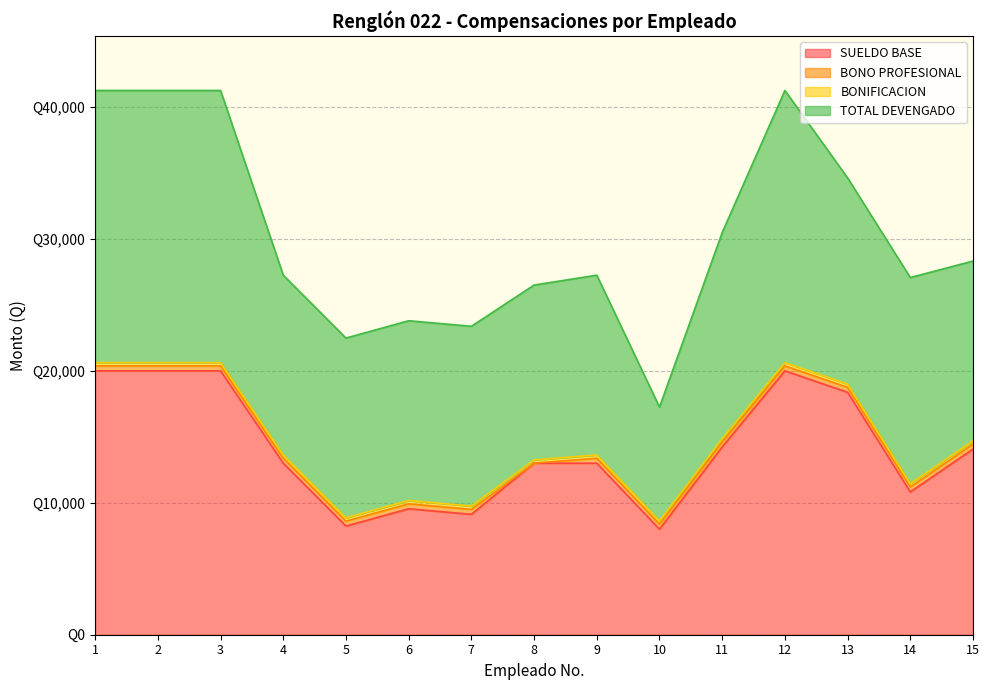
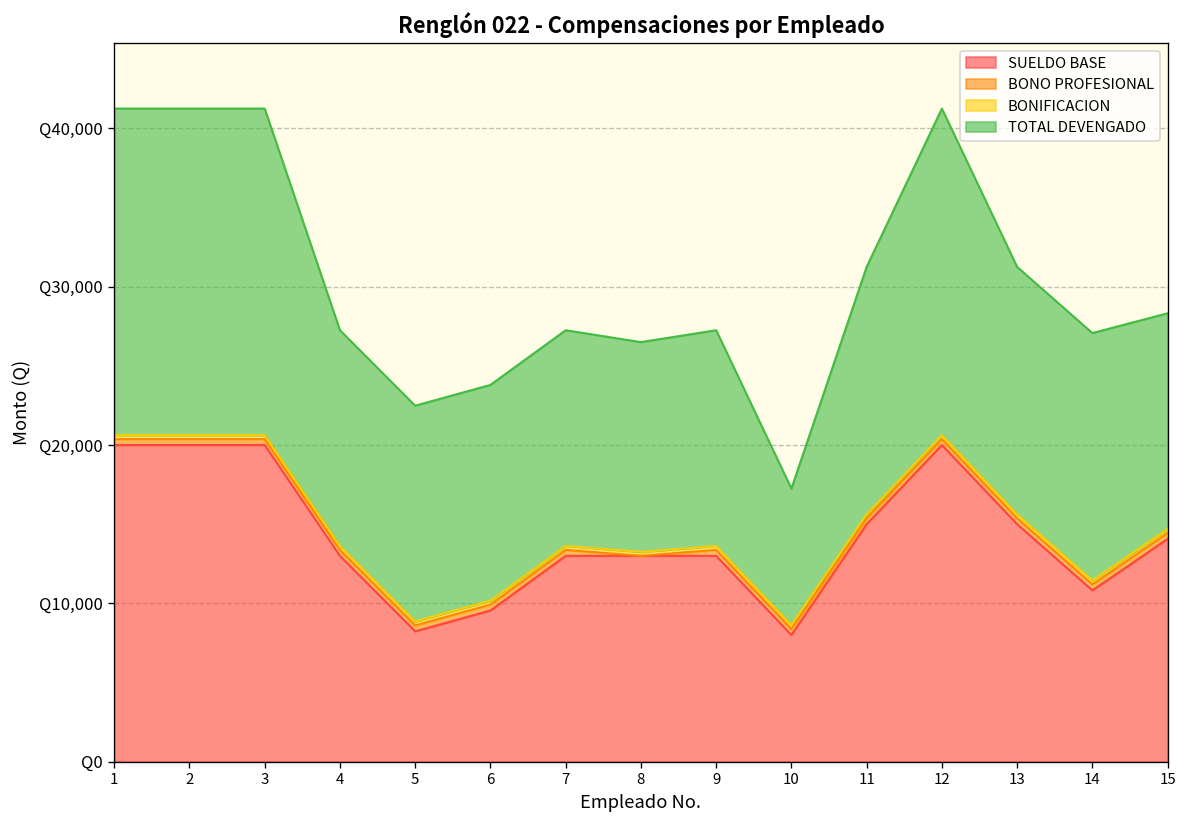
  {
    "SUELDO BASE": {
      "1": "Q20,000",
      "2": "Q20,000",
      "3": "Q20,000",
      "4": "Q13,000",
      "5": "Q8,200",
      "6": "Q9,500",
-     "7": "Q9,100",
+     "7": "Q13,000",
      "9": "Q13,000",
      "10": "Q8,000",
-     "11": "Q14,200",
+     "11": "Q15,000",
      "12": "Q20,000",
-     "13": "Q18,400",
+     "13": "Q15,000",
      "14": "Q10,800",
      "15": "Q14,100"
    },
    "BONO PROFESIONAL": {
      "1": "Q400",
      "2": "Q400",
      "3": "Q400",
      "4": "Q400",
      "5": "Q400",
      "6": "Q400",
      "7": "Q400",
      "9": "Q400",
      "10": "Q400",
      "11": "Q400",
      "12": "Q400",
      "13": "Q400",
      "14": "Q400",
      "15": "Q400"
    },
    "BONIFICACION": {
      "1": "Q300",
      "2": "Q300",
      "3": "Q300",
      "4": "Q300",
      "5": "Q300",
      "6": "Q300",
      "7": "Q300",
      "8": "Q300",
      "9": "Q300",
      "10": "Q300",
      "11": "Q300",
      "12": "Q300",
      "13": "Q300",
      "14": "Q300",
      "15": "Q300"
    },
    "TOTAL DEVENGADO": {
      "1": "Q20,600",
      "2": "Q20,600",
      "3": "Q20,600",
      "4": "Q13,600",
      "5": "Q13,600",
      "6": "Q13,600",
      "7": "Q13,600",
      "8": "Q13,300",
      "9": "Q13,600",
      "10": "Q8,600",
      "11": "Q15,600",
      "12": "Q20,600",
      "13": "Q15,600",
      "14": "Q15,600",
      "15": "Q13,600"
    }
  }
